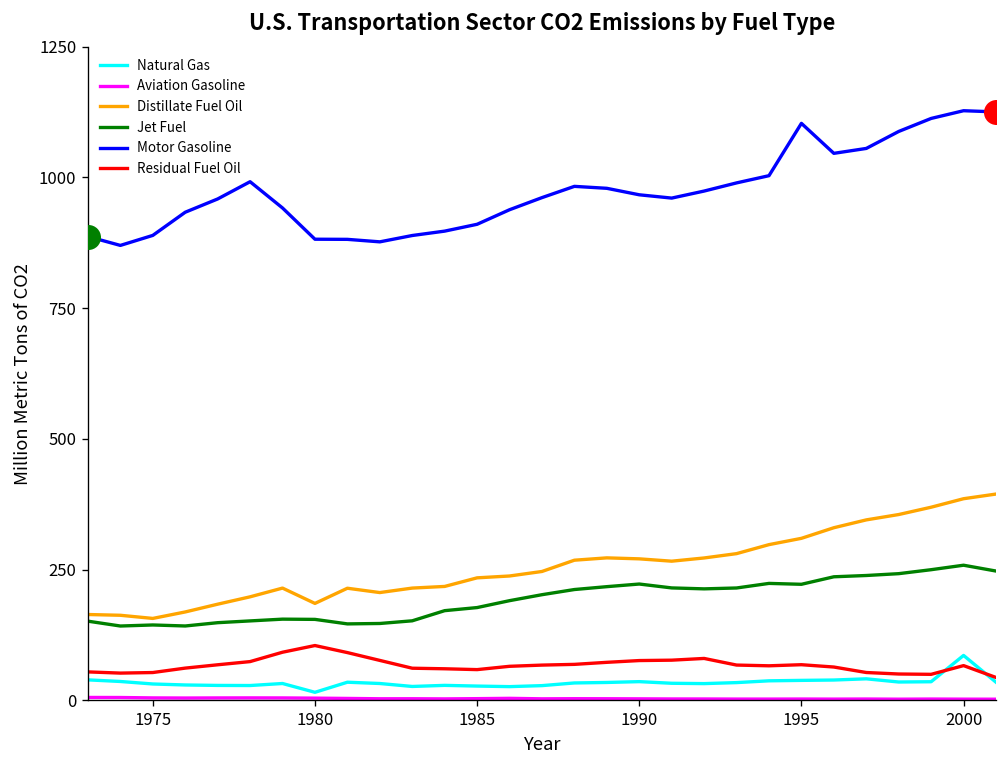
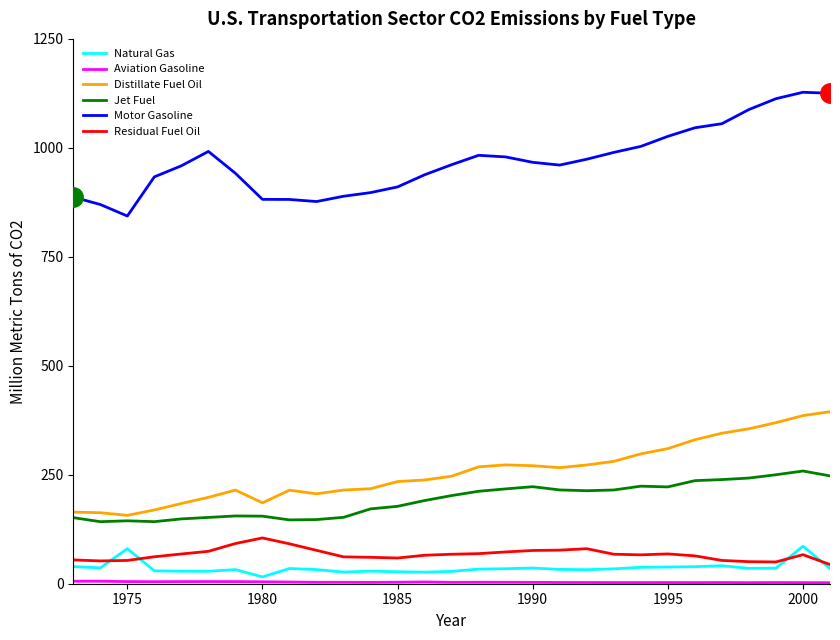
  {
    "Natural Gas": {
-     "1975": 30,
+     "1975": 80,
      "1980": 20,
      "1985": 30,
      "1990": 40,
      "1995": 40,
      "2000": 90
    },
    "Aviation Gasoline": {
      "1975": 0,
      "1980": 0,
      "1985": 0,
      "1990": 0,
      "1995": 0,
      "2000": 0
    },
    "Distillate Fuel Oil": {
      "1975": 160,
      "1980": 190,
      "1985": 230,
      "1990": 270,
      "1995": 310,
      "2000": 390
    },
    "Motor Gasoline": {
-     "1975": 890,
+     "1975": 840,
      "1980": 880,
      "1985": 910,
      "1990": 970,
-     "1995": 1100,
+     "1995": 1030,
      "2000": 1130
    }
  }
